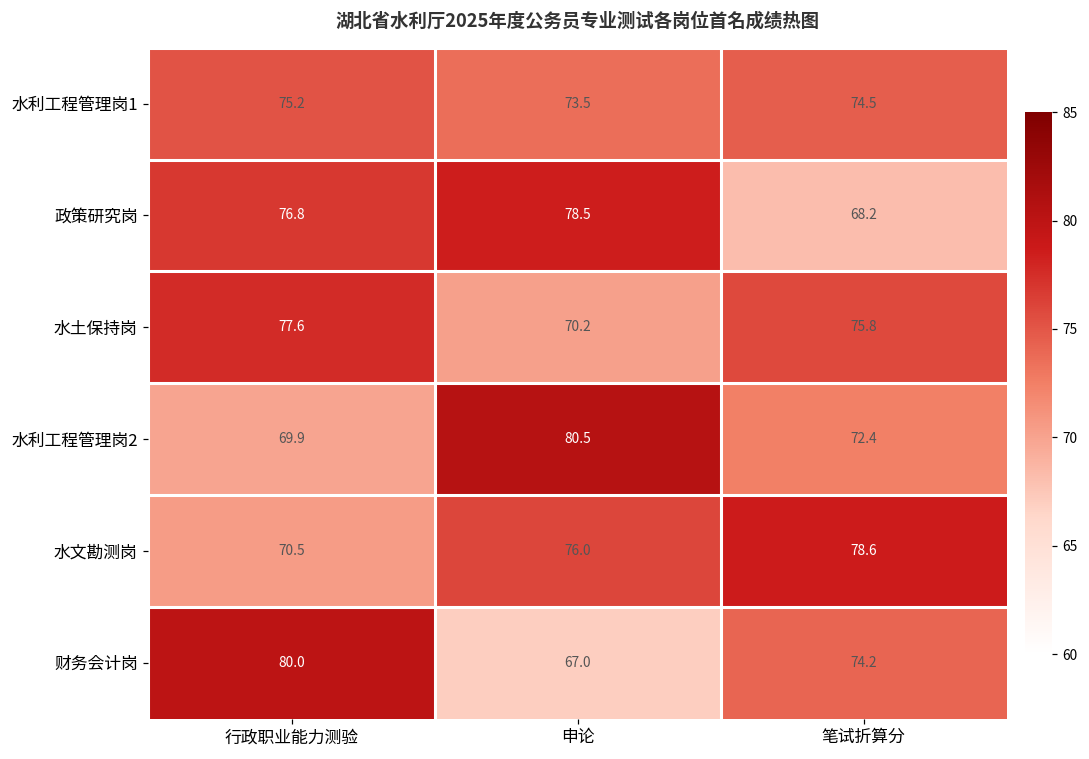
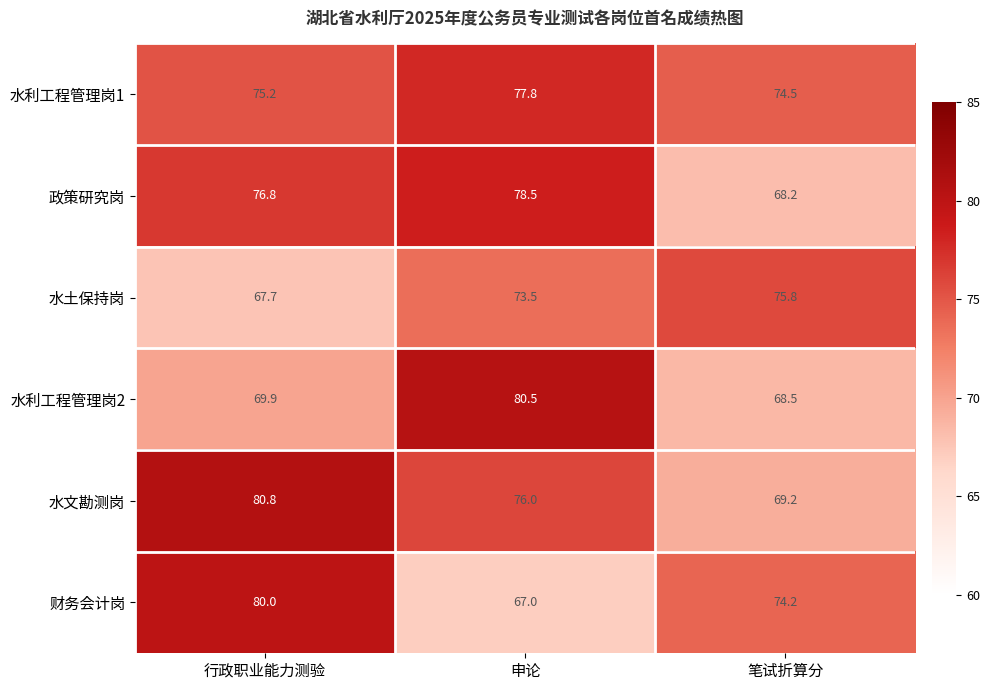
  {
    "水利工程管理岗1": {
      "行政职业能力测验": 75.2,
-     "申论": 73.5,
+     "申论": 77.8,
      "笔试折算分": 74.5
    },
    "政策研究岗": {
      "行政职业能力测验": 76.8,
      "申论": 78.5,
      "笔试折算分": 68.2
    },
    "水土保持岗": {
-     "行政职业能力测验": 77.6,
-     "申论": 70.2,
+     "行政职业能力测验": 67.7,
+     "申论": 73.5,
      "笔试折算分": 75.8
    },
    "水利工程管理岗2": {
      "行政职业能力测验": 69.9,
      "申论": 80.5,
-     "笔试折算分": 72.4
+     "笔试折算分": 68.5
    },
    "水文勘测岗": {
-     "行政职业能力测验": 70.5,
+     "行政职业能力测验": 80.8,
      "申论": 76.0,
-     "笔试折算分": 78.6
+     "笔试折算分": 69.2
    },
    "财务会计岗": {
      "行政职业能力测验": 80.0,
      "申论": 67.0,
      "笔试折算分": 74.2
    }
  }
